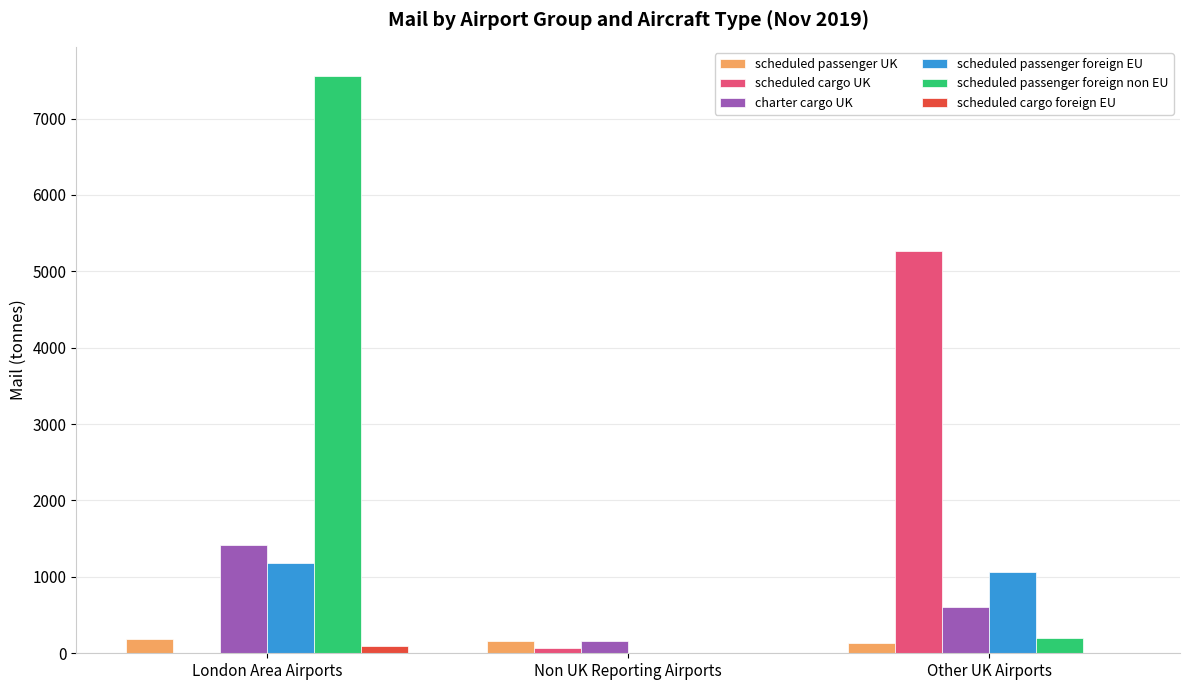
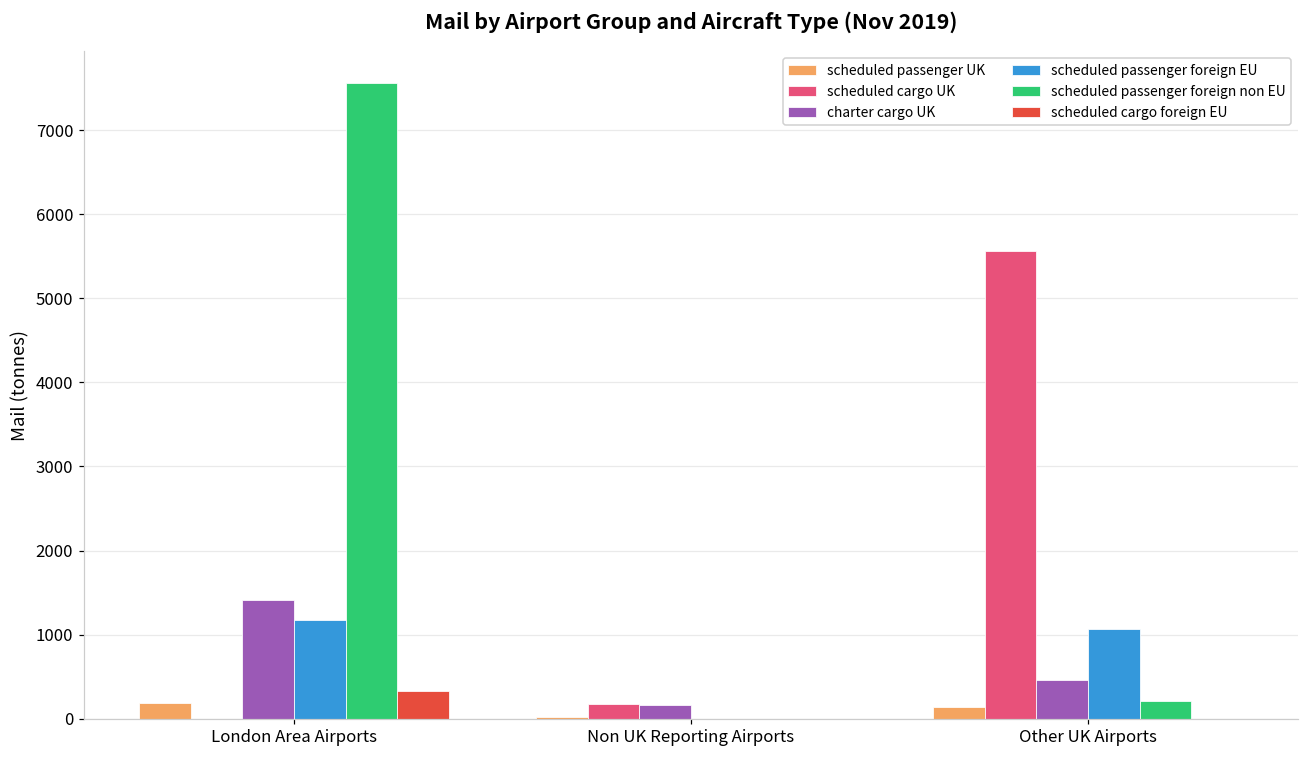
  {
    "scheduled passenger UK": {
      "London Area Airports": 200,
-     "Non UK Reporting Airports": 200,
+     "Non UK Reporting Airports": 0,
      "Other UK Airports": 100
    },
    "scheduled cargo UK": {
      "London Area Airports": 0,
-     "Non UK Reporting Airports": 100,
-     "Other UK Airports": 5300
+     "Non UK Reporting Airports": 200,
+     "Other UK Airports": 5600
    },
    "charter cargo UK": {
      "London Area Airports": 1400,
      "Non UK Reporting Airports": 200,
-     "Other UK Airports": 600
+     "Other UK Airports": 500
    },
    "scheduled passenger foreign EU": {
      "London Area Airports": 1200,
      "Non UK Reporting Airports": 0,
      "Other UK Airports": 1100
    },
    "scheduled passenger foreign non EU": {
      "London Area Airports": 7600,
      "Non UK Reporting Airports": 0,
      "Other UK Airports": 200
    },
    "scheduled cargo foreign EU": {
-     "London Area Airports": 100,
+     "London Area Airports": 300,
      "Non UK Reporting Airports": 0,
      "Other UK Airports": 0
    }
  }
